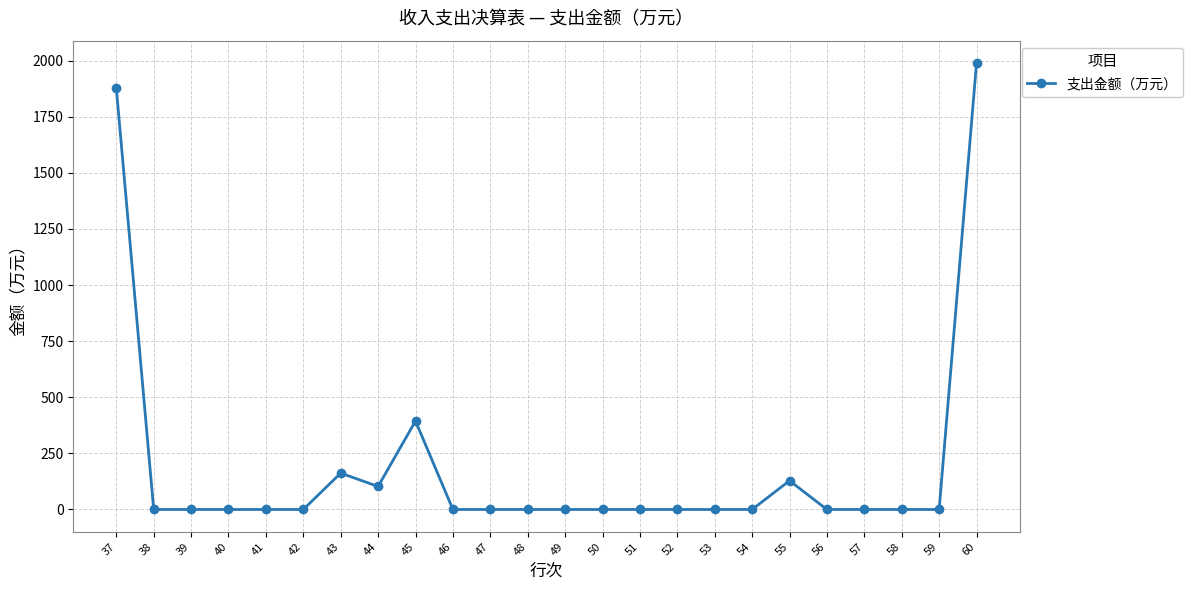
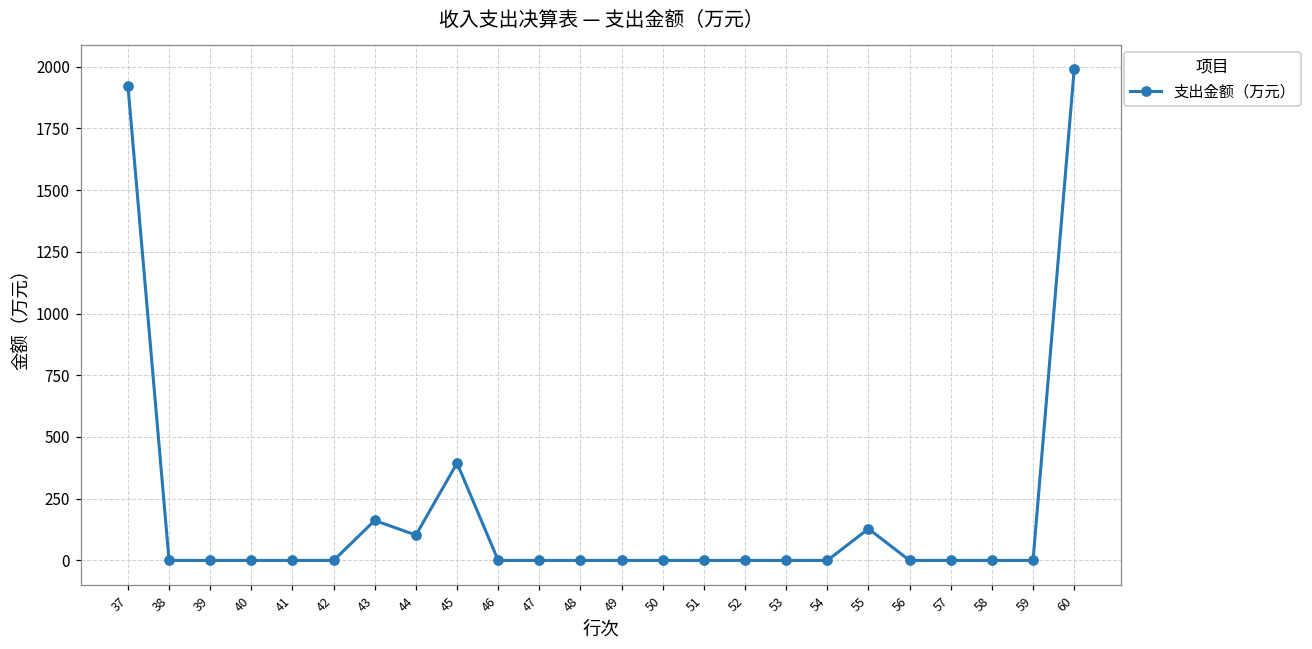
  {
-   "37": 1880,
+   "37": 1920,
    "38": 0,
    "39": 0,
    "40": 0,
    "41": 0,
    "42": 0,
    "43": 160,
    "44": 100,
    "45": 390,
    "46": 0,
    "47": 0,
    "48": 0,
    "49": 0,
    "50": 0,
    "51": 0,
    "52": 0,
    "53": 0,
    "54": 0,
    "55": 130,
    "56": 0,
    "57": 0,
    "58": 0,
    "59": 0,
    "60": 1990
  }
